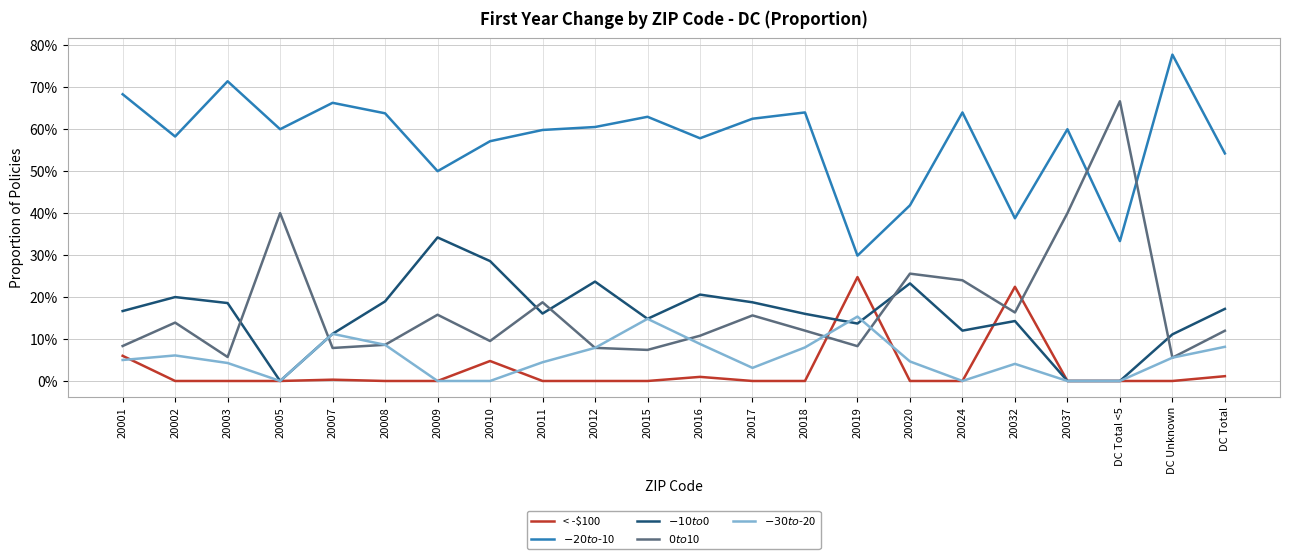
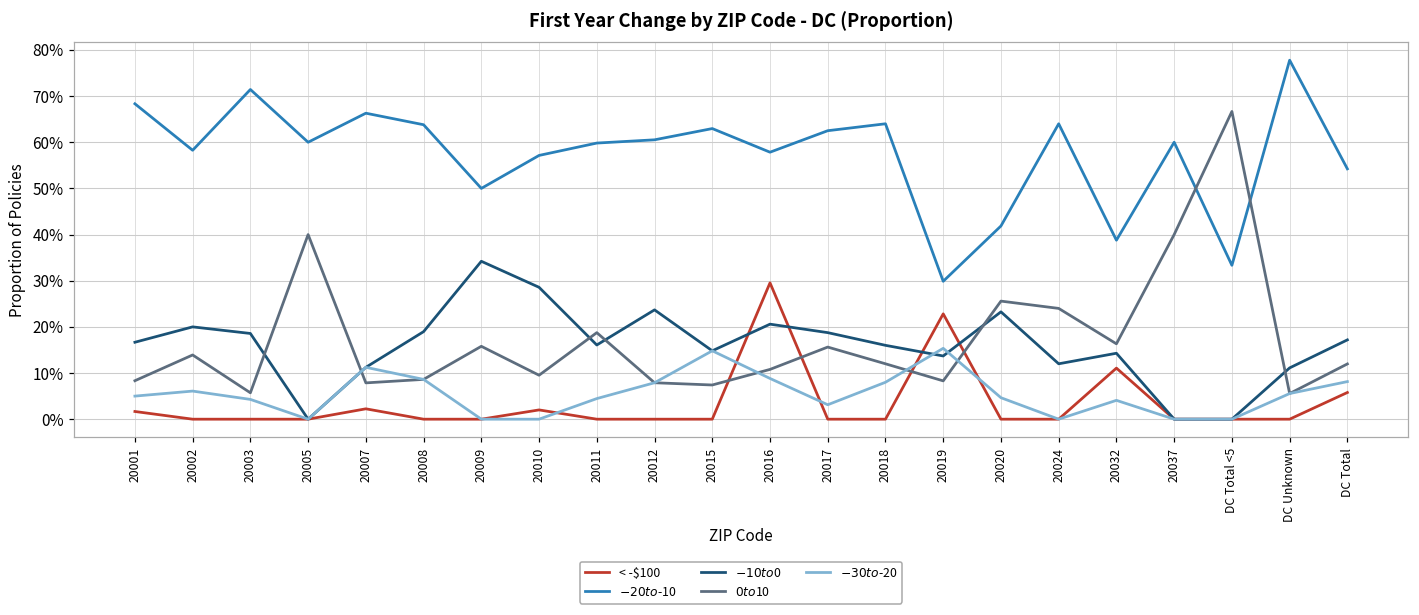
  {
    "< -$100": {
-     "20001": "6%",
+     "20001": "2%",
      "20002": "0%",
      "20003": "0%",
-     "20007": "0%",
+     "20007": "2%",
      "20008": "0%",
-     "20010": "5%",
+     "20010": "2%",
      "20011": "0%",
      "20012": "0%",
      "20015": "0%",
-     "20016": "1%",
+     "20016": "30%",
      "20017": "0%",
      "20018": "0%",
-     "20019": "25%",
+     "20019": "23%",
      "20020": "0%",
-     "20032": "22%",
+     "20032": "11%",
      "DC Unknown": "0%",
-     "DC Total": "1%"
+     "DC Total": "6%"
    }
  }
